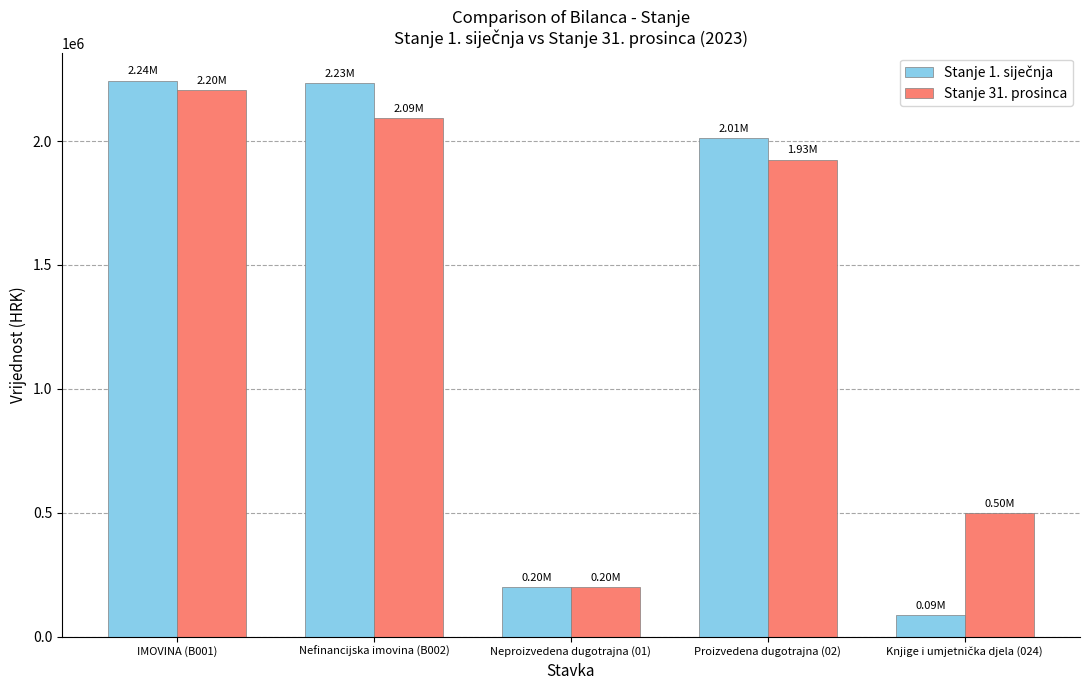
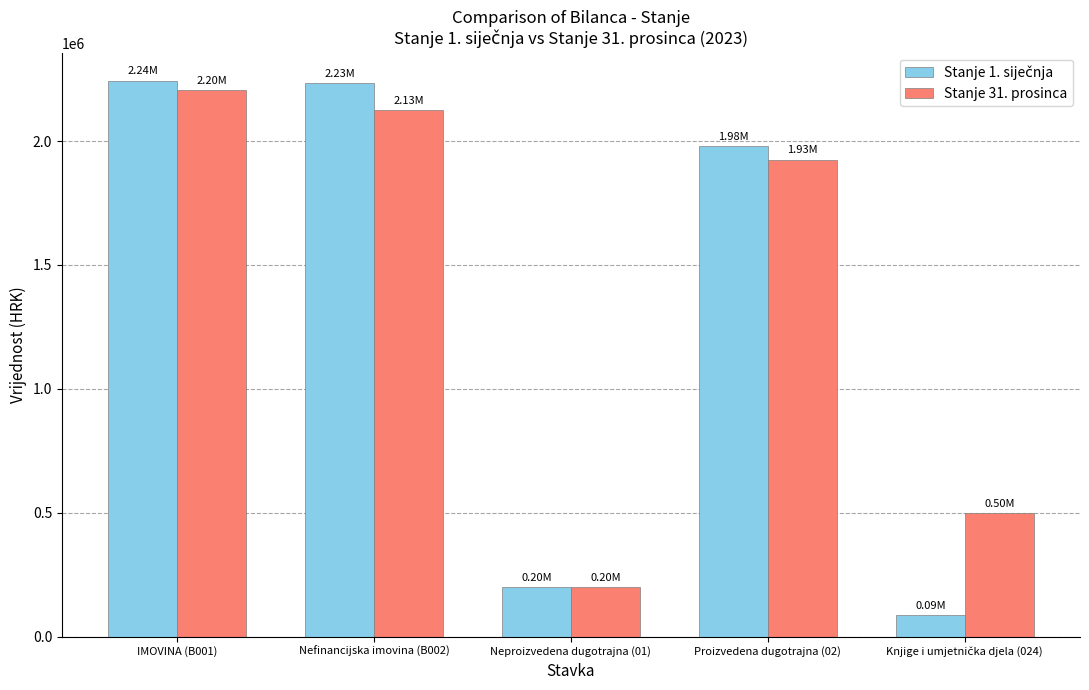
  {
    "Stanje 1. siječnja": {
      "IMOVINA (B001)": "2.24M",
      "Nefinancijska imovina (B002)": "2.23M",
      "Neproizvedena dugotrajna (01)": "0.20M",
-     "Proizvedena dugotrajna (02)": "2.01M",
+     "Proizvedena dugotrajna (02)": "1.98M",
      "Knjige i umjetnička djela (024)": "0.09M"
    },
    "Stanje 31. prosinca": {
      "IMOVINA (B001)": "2.20M",
-     "Nefinancijska imovina (B002)": "2.09M",
+     "Nefinancijska imovina (B002)": "2.13M",
      "Neproizvedena dugotrajna (01)": "0.20M",
      "Proizvedena dugotrajna (02)": "1.93M",
      "Knjige i umjetnička djela (024)": "0.50M"
    }
  }
